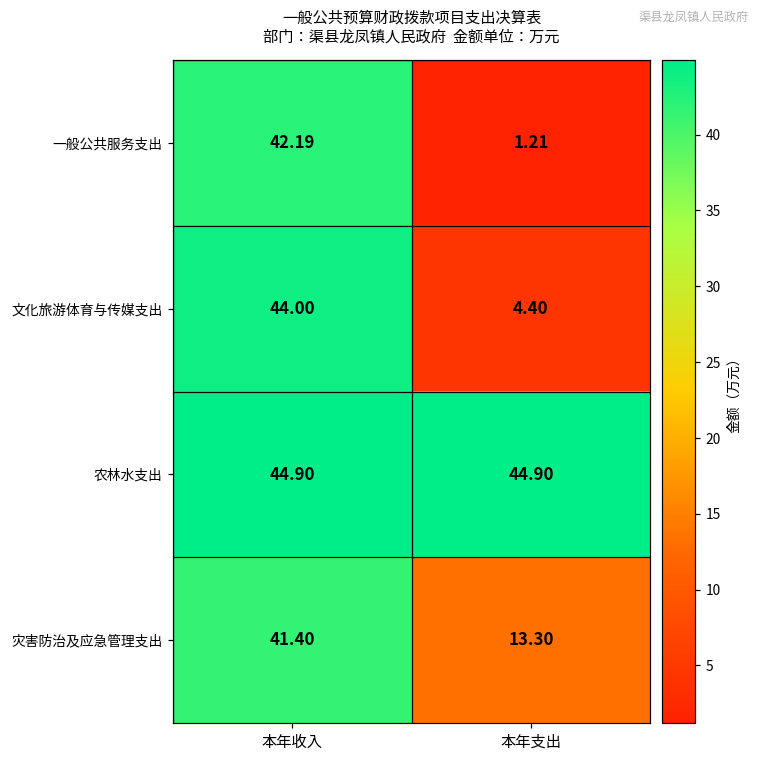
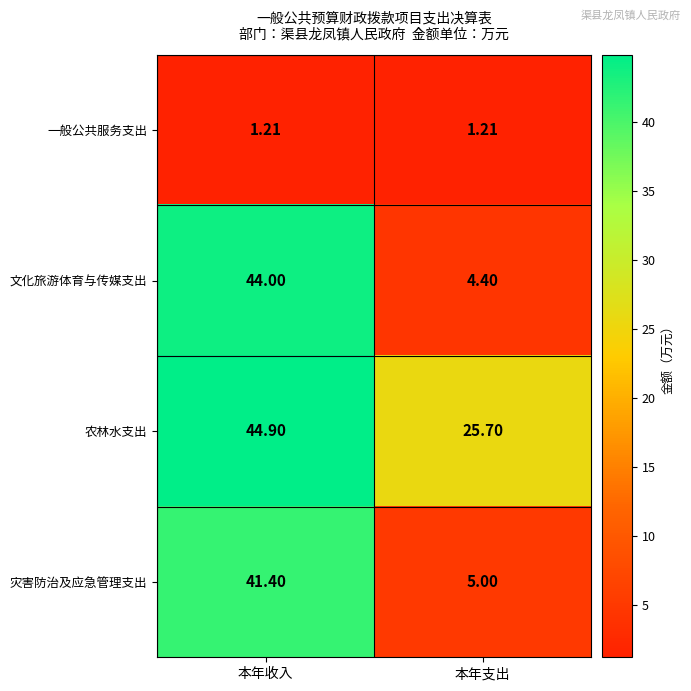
  {
    "一般公共服务支出": {
-     "本年收入": 42.19,
+     "本年收入": 1.21,
      "本年支出": 1.21
    },
    "文化旅游体育与传媒支出": {
      "本年收入": 44.00,
      "本年支出": 4.40
    },
    "农林水支出": {
      "本年收入": 44.90,
-     "本年支出": 44.90
+     "本年支出": 25.70
    },
    "灾害防治及应急管理支出": {
      "本年收入": 41.40,
-     "本年支出": 13.30
+     "本年支出": 5.00
    }
  }
